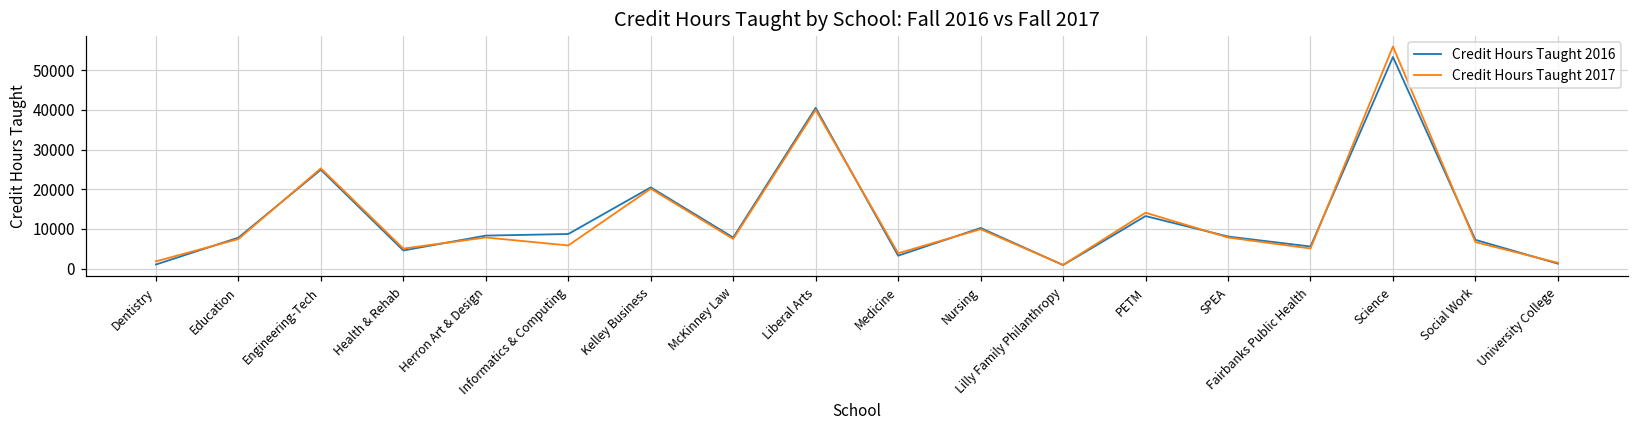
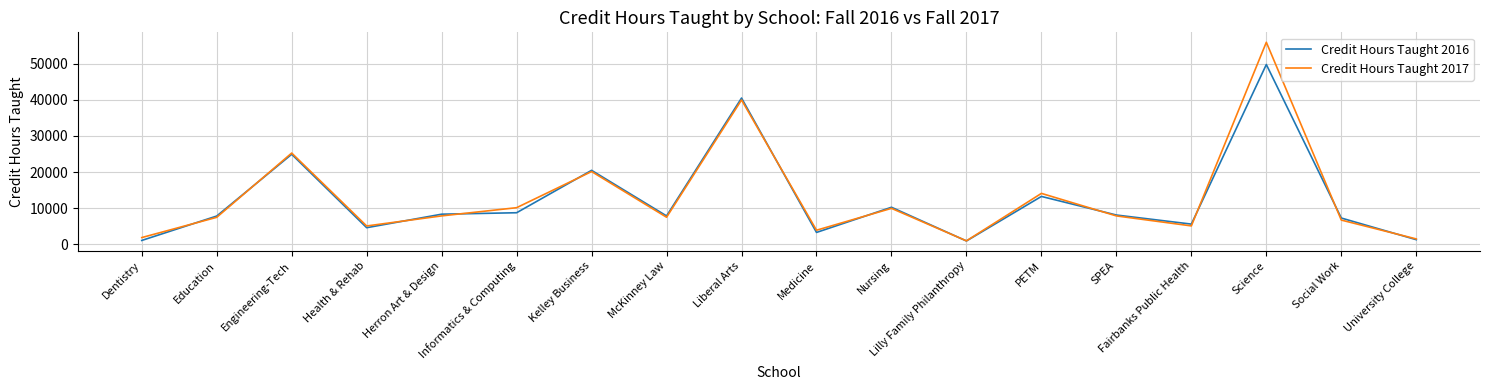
  {
    "Credit Hours Taught 2016": {
      "Dentistry": 1000,
      "Informatics & Computing": 9000,
      "PETM": 13000,
-     "Science": 53000
+     "Science": 50000
    },
    "Credit Hours Taught 2017": {
      "Dentistry": 2000,
-     "Informatics & Computing": 6000,
+     "Informatics & Computing": 10000,
      "PETM": 14000,
      "Science": 56000
    }
  }
